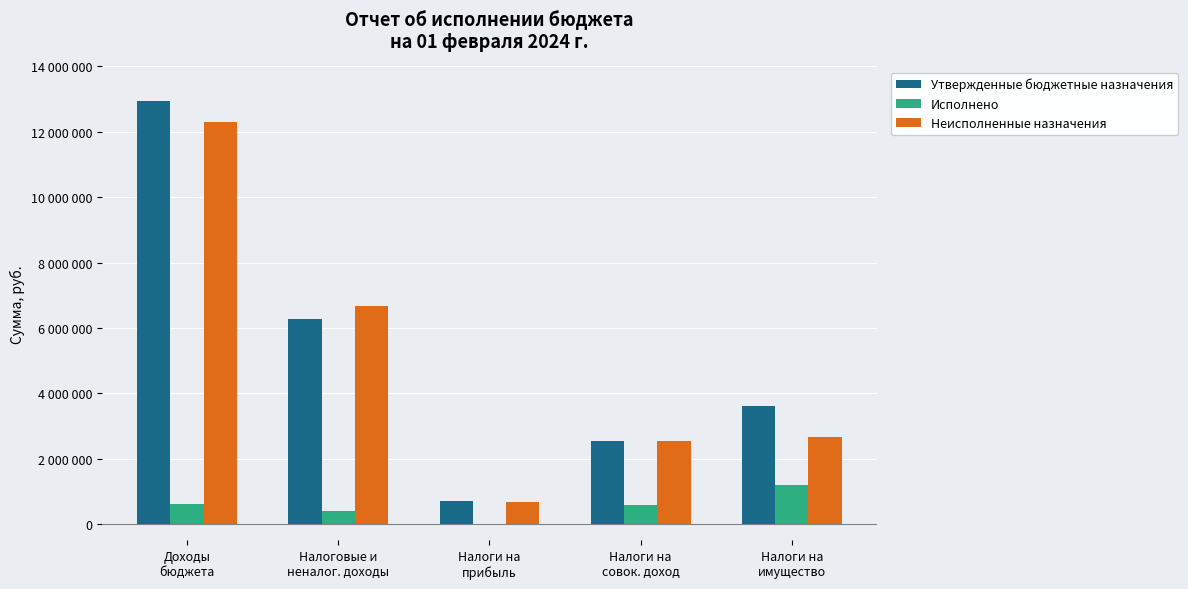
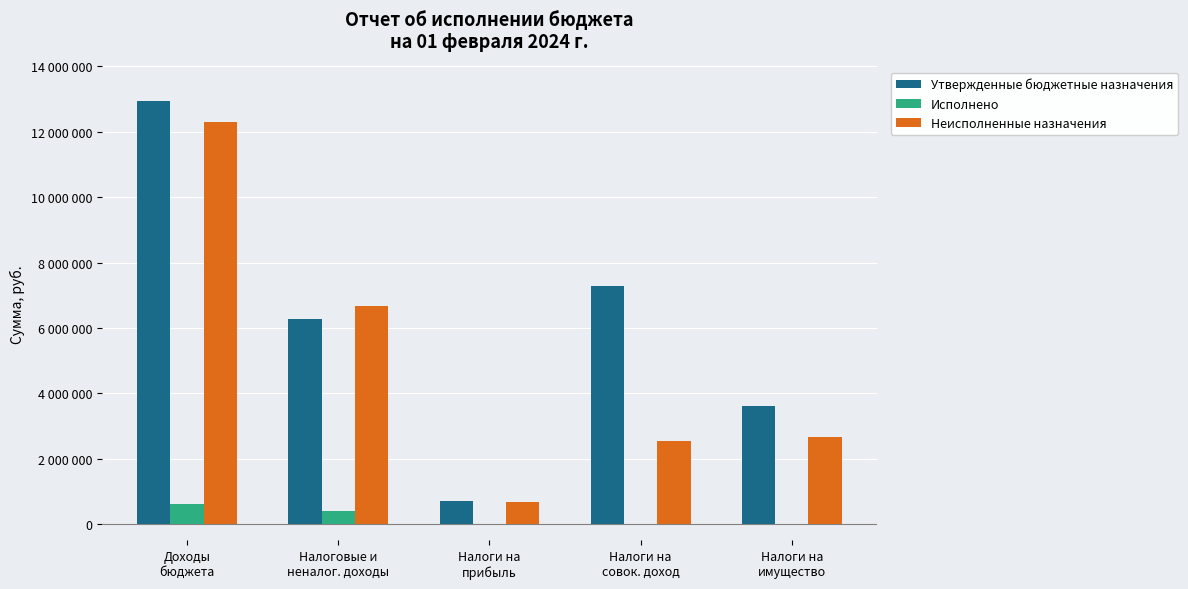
  {
    "Утвержденные бюджетные назначения": {
      "Доходы бюджета": 12900000,
      "Налоговые и неналог. доходы": 6300000,
      "Налоги на прибыль": 700000,
-     "Налоги на совок. доход": 2600000,
+     "Налоги на совок. доход": 7300000,
      "Налоги на имущество": 3600000
    },
    "Исполнено": {
      "Доходы бюджета": 600000,
      "Налоговые и неналог. доходы": 400000,
-     "Налоги на совок. доход": 600000,
-     "Налоги на имущество": 1200000
+     "Налоги на совок. доход": 0,
+     "Налоги на имущество": 0
    },
    "Неисполненные назначения": {
      "Доходы бюджета": 12300000,
      "Налоговые и неналог. доходы": 6700000,
      "Налоги на прибыль": 700000,
      "Налоги на совок. доход": 2600000,
      "Налоги на имущество": 2700000
    }
  }
